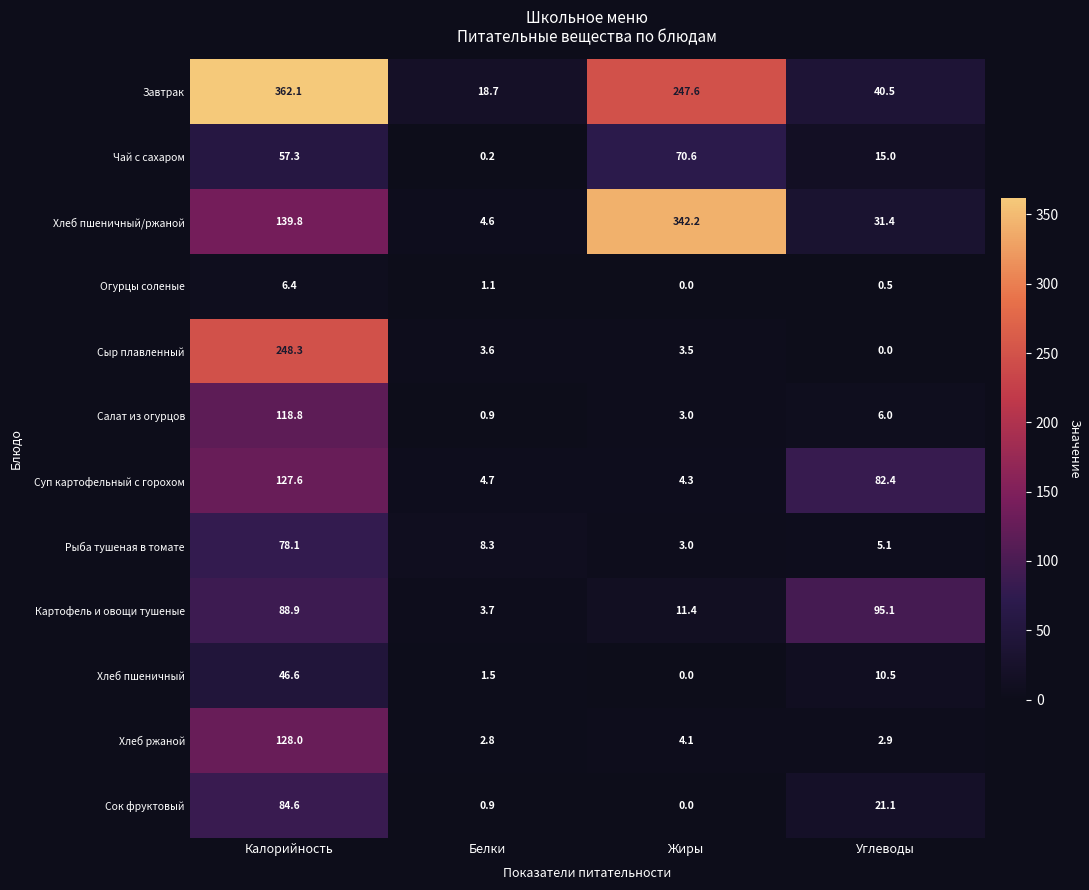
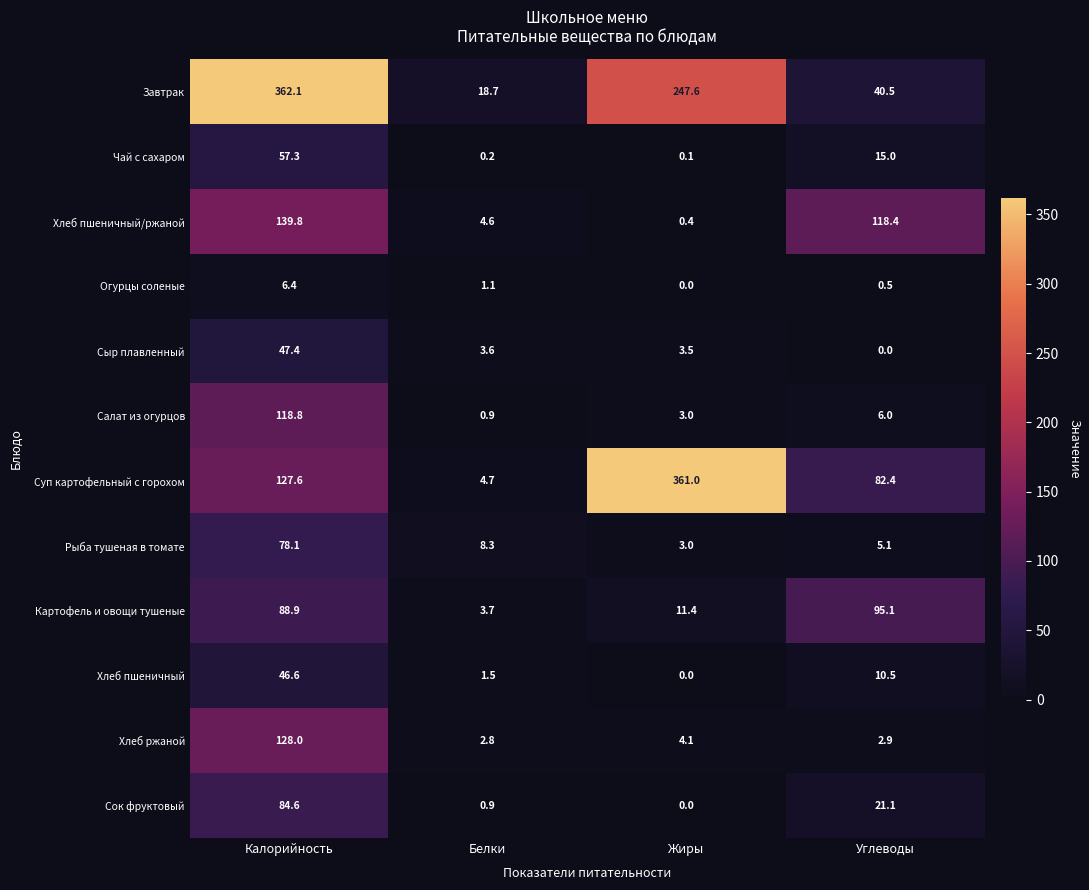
  {
    "Завтрак": {
      "Калорийность": 362.1,
      "Белки": 18.7,
      "Жиры": 247.6,
      "Углеводы": 40.5
    },
    "Чай с сахаром": {
      "Калорийность": 57.3,
      "Белки": 0.2,
-     "Жиры": 70.6,
+     "Жиры": 0.1,
      "Углеводы": 15.0
    },
    "Хлеб пшеничный/ржаной": {
      "Калорийность": 139.8,
      "Белки": 4.6,
-     "Жиры": 342.2,
-     "Углеводы": 31.4
+     "Жиры": 0.4,
+     "Углеводы": 118.4
    },
    "Огурцы соленые": {
      "Калорийность": 6.4,
      "Белки": 1.1,
      "Жиры": 0.0,
      "Углеводы": 0.5
    },
    "Сыр плавленный": {
-     "Калорийность": 248.3,
+     "Калорийность": 47.4,
      "Белки": 3.6,
      "Жиры": 3.5,
      "Углеводы": 0.0
    },
    "Салат из огурцов": {
      "Калорийность": 118.8,
      "Белки": 0.9,
      "Жиры": 3.0,
      "Углеводы": 6.0
    },
    "Суп картофельный с горохом": {
      "Калорийность": 127.6,
      "Белки": 4.7,
-     "Жиры": 4.3,
+     "Жиры": 361.0,
      "Углеводы": 82.4
    },
    "Рыба тушеная в томате": {
      "Калорийность": 78.1,
      "Белки": 8.3,
      "Жиры": 3.0,
      "Углеводы": 5.1
    },
    "Картофель и овощи тушеные": {
      "Калорийность": 88.9,
      "Белки": 3.7,
      "Жиры": 11.4,
      "Углеводы": 95.1
    },
    "Хлеб пшеничный": {
      "Калорийность": 46.6,
      "Белки": 1.5,
      "Жиры": 0.0,
      "Углеводы": 10.5
    },
    "Хлеб ржаной": {
      "Калорийность": 128.0,
      "Белки": 2.8,
      "Жиры": 4.1,
      "Углеводы": 2.9
    },
    "Сок фруктовый": {
      "Калорийность": 84.6,
      "Белки": 0.9,
      "Жиры": 0.0,
      "Углеводы": 21.1
    }
  }
